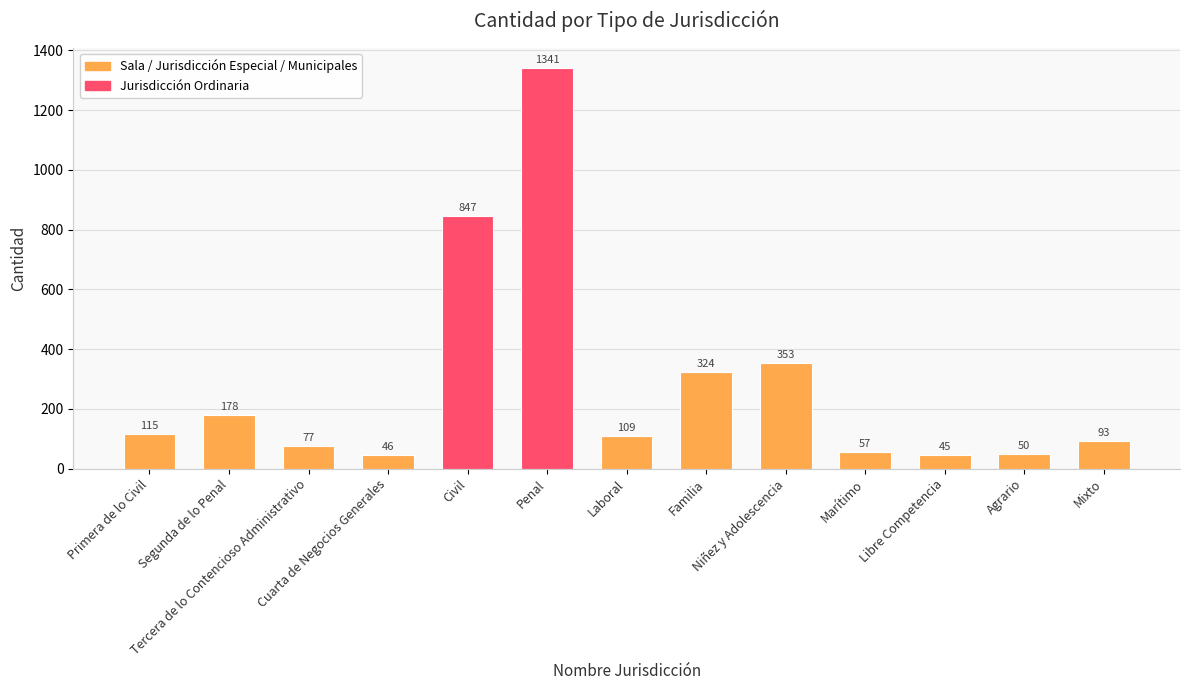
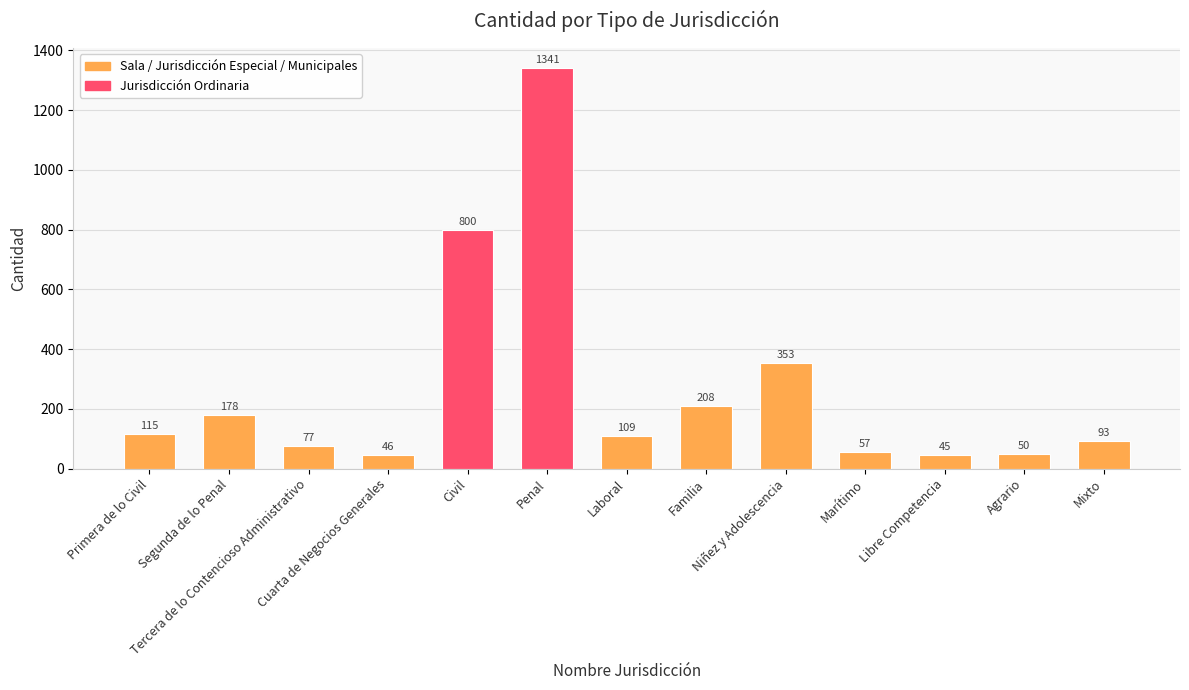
  {
    "Primera de lo Civil": 115,
    "Segunda de lo Penal": 178,
    "Tercera de lo Contencioso Administrativo": 77,
    "Cuarta de Negocios Generales": 46,
-   "Civil": 847,
+   "Civil": 800,
    "Penal": 1341,
    "Laboral": 109,
-   "Familia": 324,
+   "Familia": 208,
    "Niñez y Adolescencia": 353,
    "Marítimo": 57,
    "Libre Competencia": 45,
    "Agrario": 50,
    "Mixto": 93
  }
